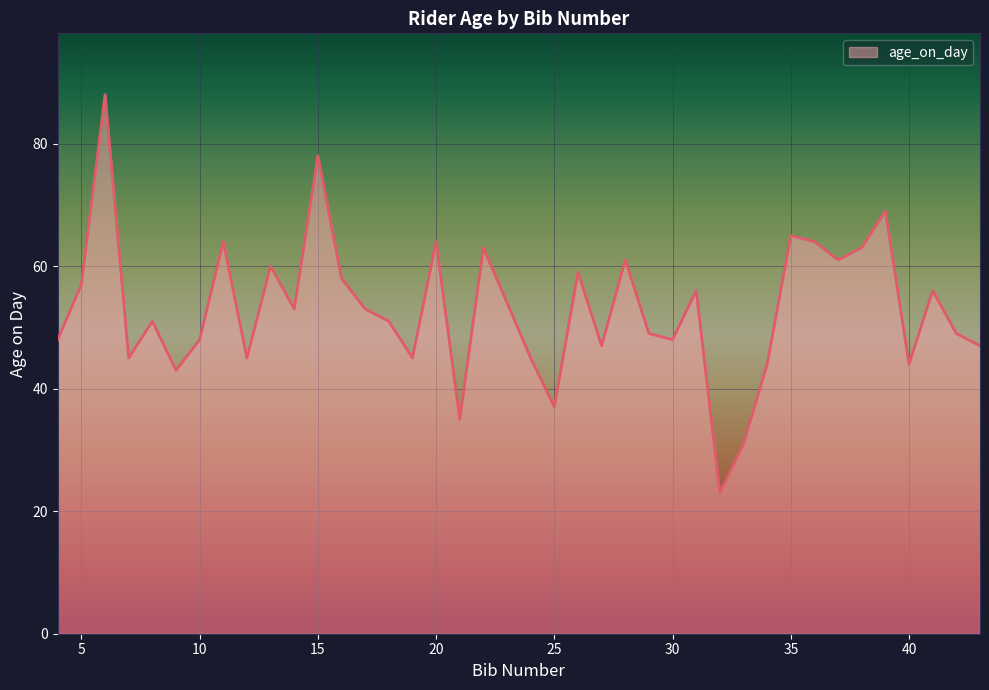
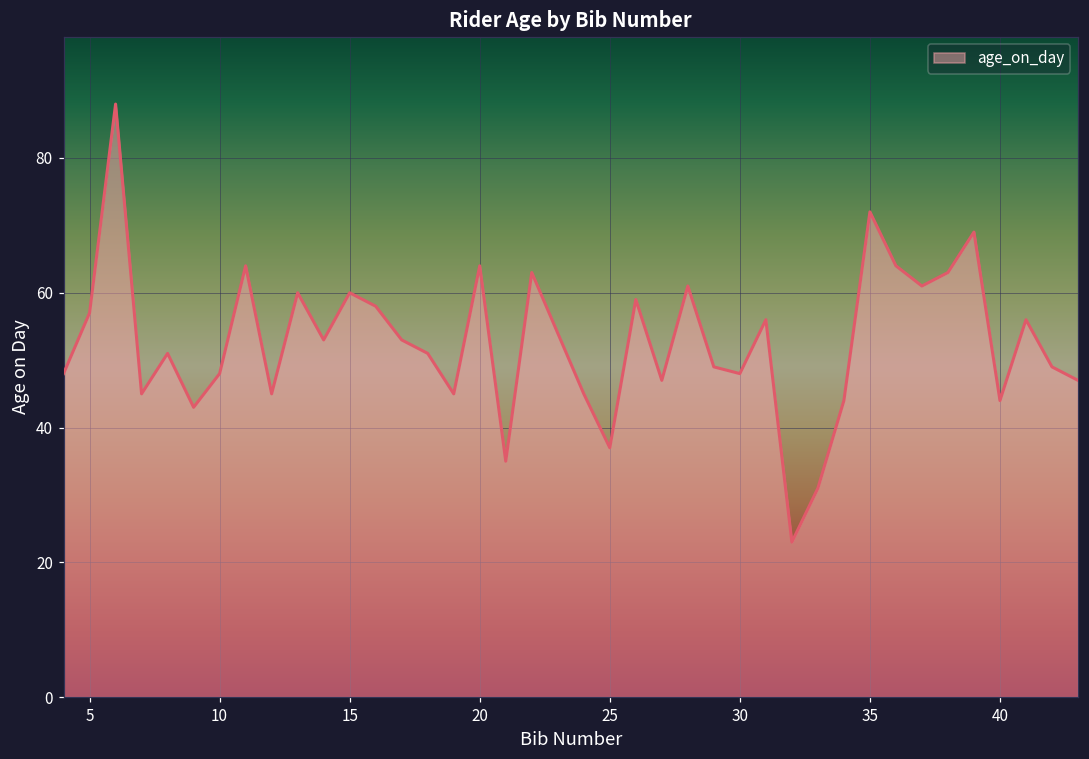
  {
    "5": 57,
    "10": 48,
-   "15": 78,
+   "15": 60,
    "20": 64,
    "25": 37,
    "30": 48,
-   "35": 65,
+   "35": 72,
    "40": 44
  }
